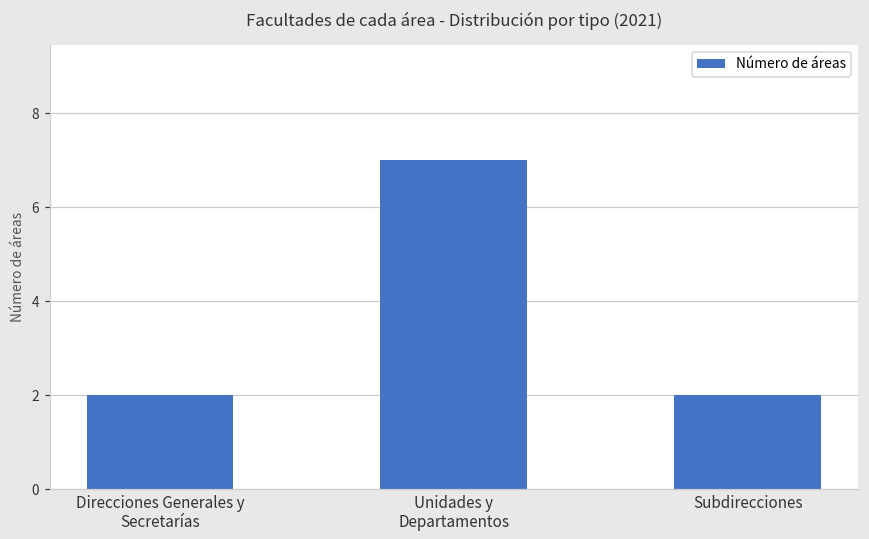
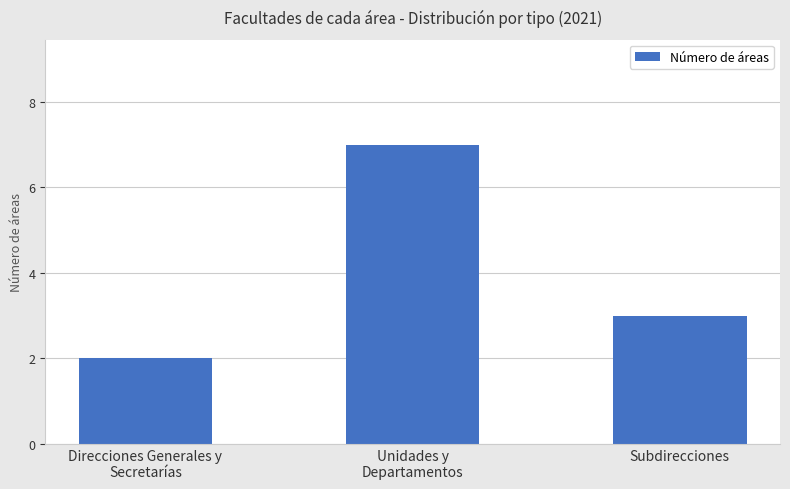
  {
    "Direcciones Generales y Secretarías": 2,
    "Unidades y Departamentos": 7,
-   "Subdirecciones": 2
+   "Subdirecciones": 3
  }
